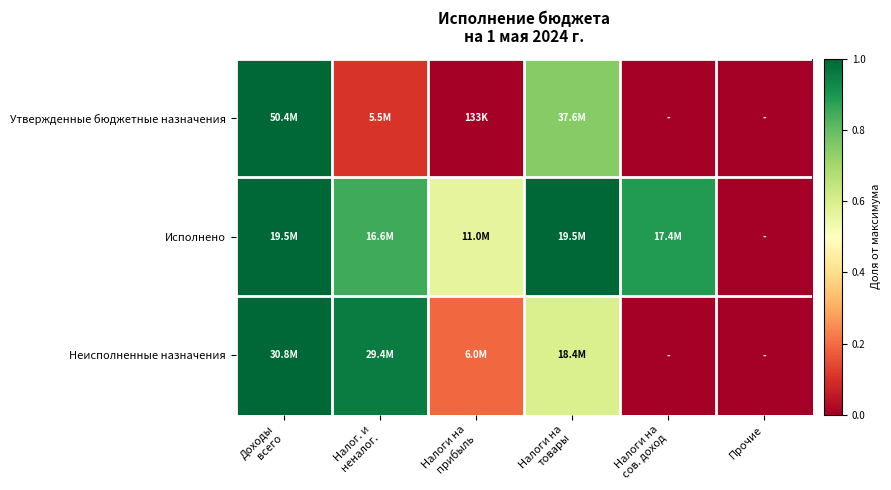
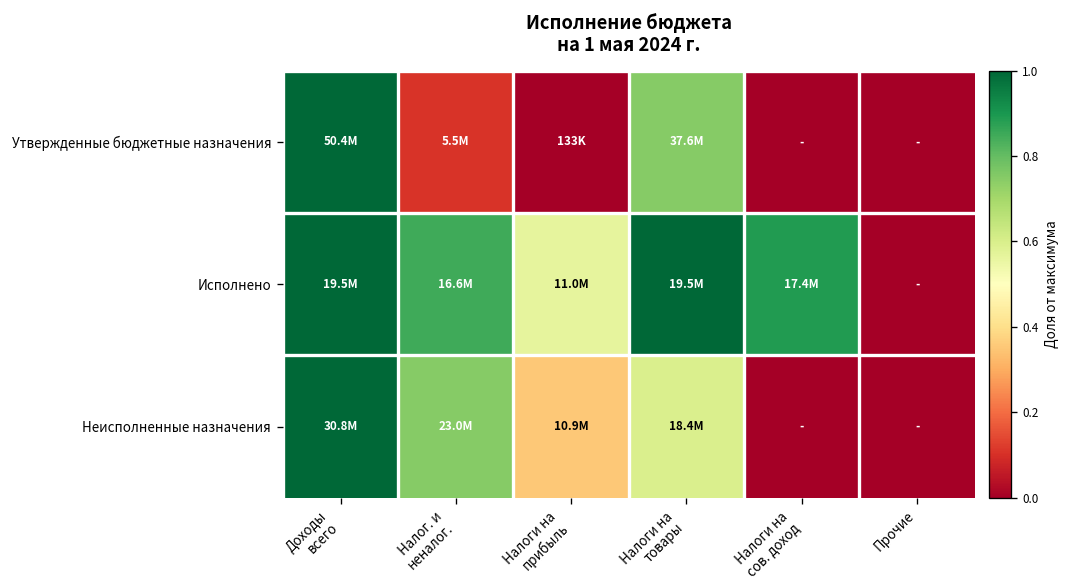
  {
    "Утвержденные бюджетные назначения": {
      "Доходы всего": "50.4M",
      "Налог. и неналог.": "5.5M",
      "Налоги на прибыль": "133K",
      "Налоги на товары": "37.6M"
    },
    "Исполнено": {
      "Доходы всего": "19.5M",
      "Налог. и неналог.": "16.6M",
      "Налоги на прибыль": "11.0M",
      "Налоги на товары": "19.5M",
      "Налоги на сов. доход": "17.4M"
    },
    "Неисполненные назначения": {
      "Доходы всего": "30.8M",
-     "Налог. и неналог.": "29.4M",
-     "Налоги на прибыль": "6.0M",
+     "Налог. и неналог.": "23.0M",
+     "Налоги на прибыль": "10.9M",
      "Налоги на товары": "18.4M"
    }
  }
